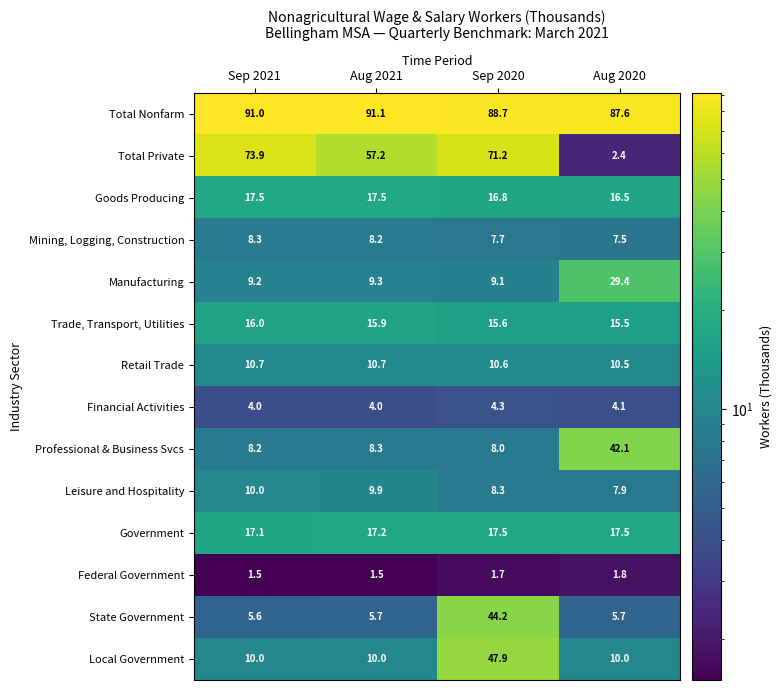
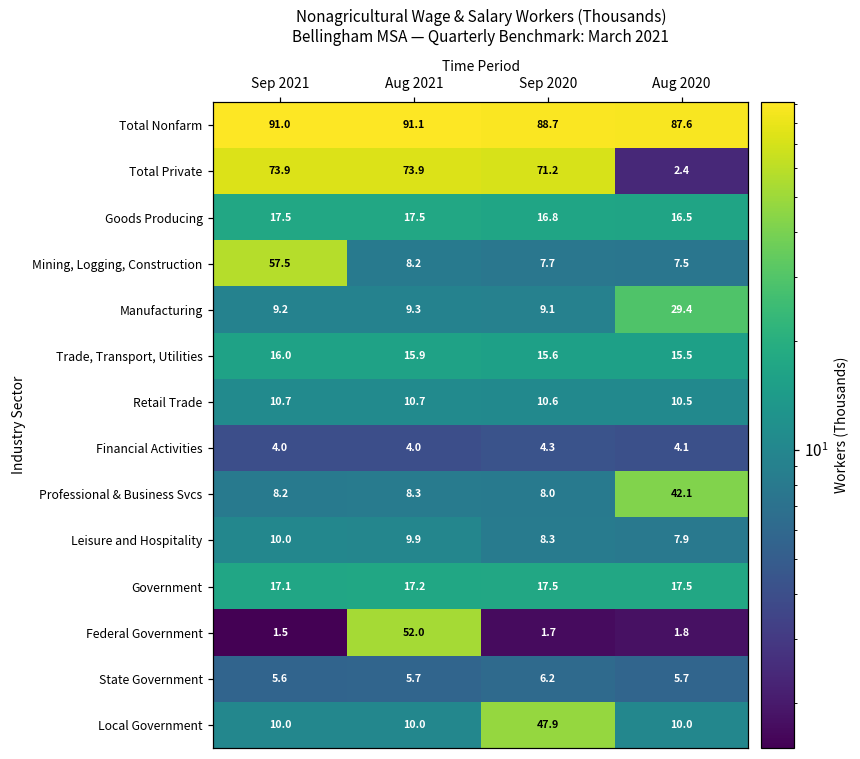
  {
    "Total Nonfarm": {
      "Sep 2021": 91.0,
      "Aug 2021": 91.1,
      "Sep 2020": 88.7,
      "Aug 2020": 87.6
    },
    "Total Private": {
      "Sep 2021": 73.9,
-     "Aug 2021": 57.2,
+     "Aug 2021": 73.9,
      "Sep 2020": 71.2,
      "Aug 2020": 2.4
    },
    "Goods Producing": {
      "Sep 2021": 17.5,
      "Aug 2021": 17.5,
      "Sep 2020": 16.8,
      "Aug 2020": 16.5
    },
    "Mining, Logging, Construction": {
-     "Sep 2021": 8.3,
+     "Sep 2021": 57.5,
      "Aug 2021": 8.2,
      "Sep 2020": 7.7,
      "Aug 2020": 7.5
    },
    "Manufacturing": {
      "Sep 2021": 9.2,
      "Aug 2021": 9.3,
      "Sep 2020": 9.1,
      "Aug 2020": 29.4
    },
    "Trade, Transport, Utilities": {
      "Sep 2021": 16.0,
      "Aug 2021": 15.9,
      "Sep 2020": 15.6,
      "Aug 2020": 15.5
    },
    "Retail Trade": {
      "Sep 2021": 10.7,
      "Aug 2021": 10.7,
      "Sep 2020": 10.6,
      "Aug 2020": 10.5
    },
    "Financial Activities": {
      "Sep 2021": 4.0,
      "Aug 2021": 4.0,
      "Sep 2020": 4.3,
      "Aug 2020": 4.1
    },
    "Professional & Business Svcs": {
      "Sep 2021": 8.2,
      "Aug 2021": 8.3,
      "Sep 2020": 8.0,
      "Aug 2020": 42.1
    },
    "Leisure and Hospitality": {
      "Sep 2021": 10.0,
      "Aug 2021": 9.9,
      "Sep 2020": 8.3,
      "Aug 2020": 7.9
    },
    "Government": {
      "Sep 2021": 17.1,
      "Aug 2021": 17.2,
      "Sep 2020": 17.5,
      "Aug 2020": 17.5
    },
    "Federal Government": {
      "Sep 2021": 1.5,
-     "Aug 2021": 1.5,
+     "Aug 2021": 52.0,
      "Sep 2020": 1.7,
      "Aug 2020": 1.8
    },
    "State Government": {
      "Sep 2021": 5.6,
      "Aug 2021": 5.7,
-     "Sep 2020": 44.2,
+     "Sep 2020": 6.2,
      "Aug 2020": 5.7
    },
    "Local Government": {
      "Sep 2021": 10.0,
      "Aug 2021": 10.0,
      "Sep 2020": 47.9,
      "Aug 2020": 10.0
    }
  }
